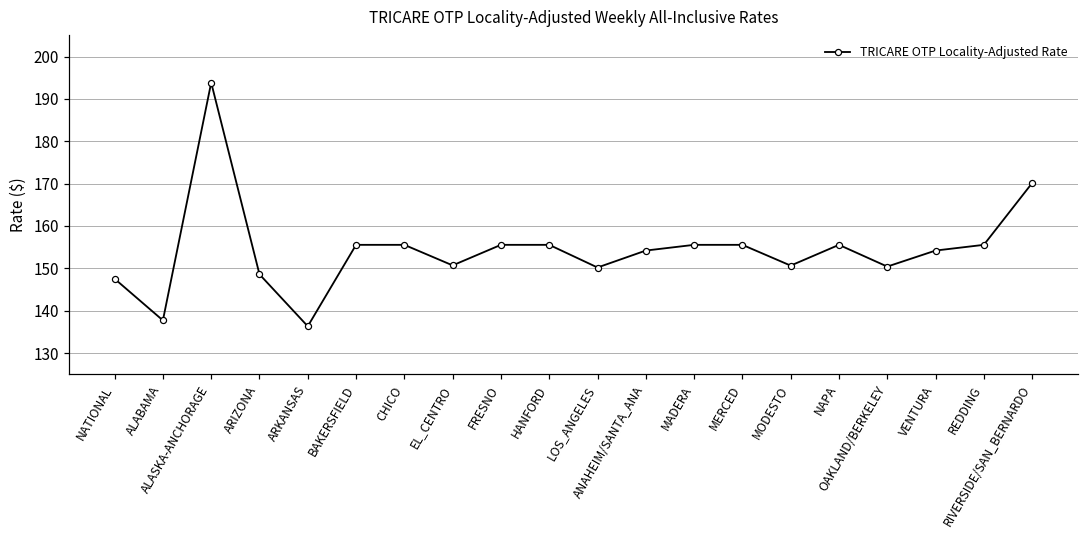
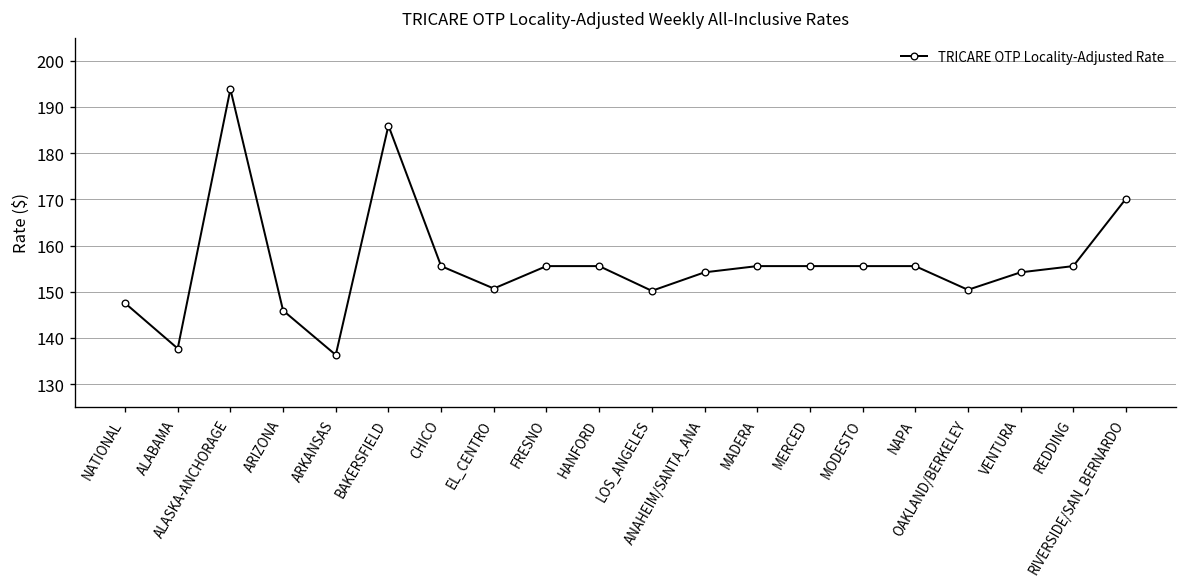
  {
    "NATIONAL": 148,
    "ALABAMA": 138,
    "ALASKA-ANCHORAGE": 194,
-   "ARIZONA": 149,
+   "ARIZONA": 146,
    "ARKANSAS": 136,
-   "BAKERSFIELD": 156,
+   "BAKERSFIELD": 186,
    "CHICO": 156,
    "EL_CENTRO": 151,
    "FRESNO": 156,
    "HANFORD": 156,
    "LOS_ANGELES": 150,
    "ANAHEIM/SANTA_ANA": 154,
    "MADERA": 156,
    "MERCED": 156,
-   "MODESTO": 151,
+   "MODESTO": 156,
    "NAPA": 156,
    "OAKLAND/BERKELEY": 150,
    "VENTURA": 154,
    "REDDING": 156,
    "RIVERSIDE/SAN_BERNARDO": 170
  }
